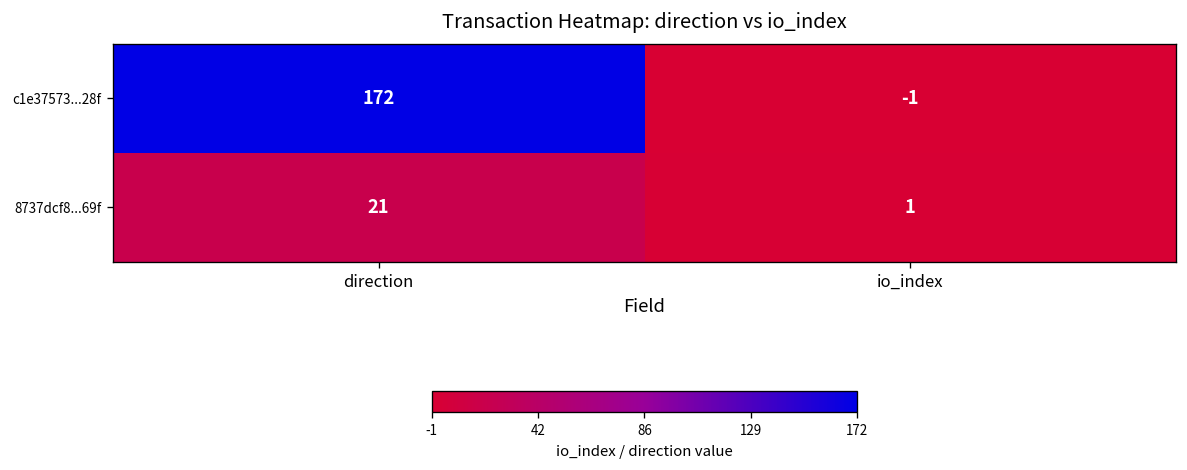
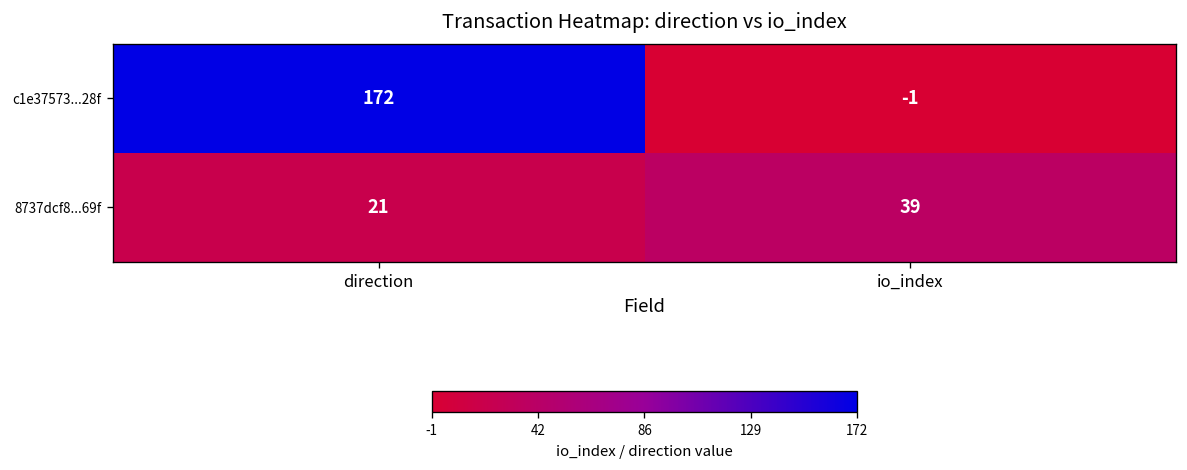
  {
    "c1e37573...28f": {
      "direction": 172,
      "io_index": -1
    },
    "8737dcf8...69f": {
      "direction": 21,
-     "io_index": 1
+     "io_index": 39
    }
  }
